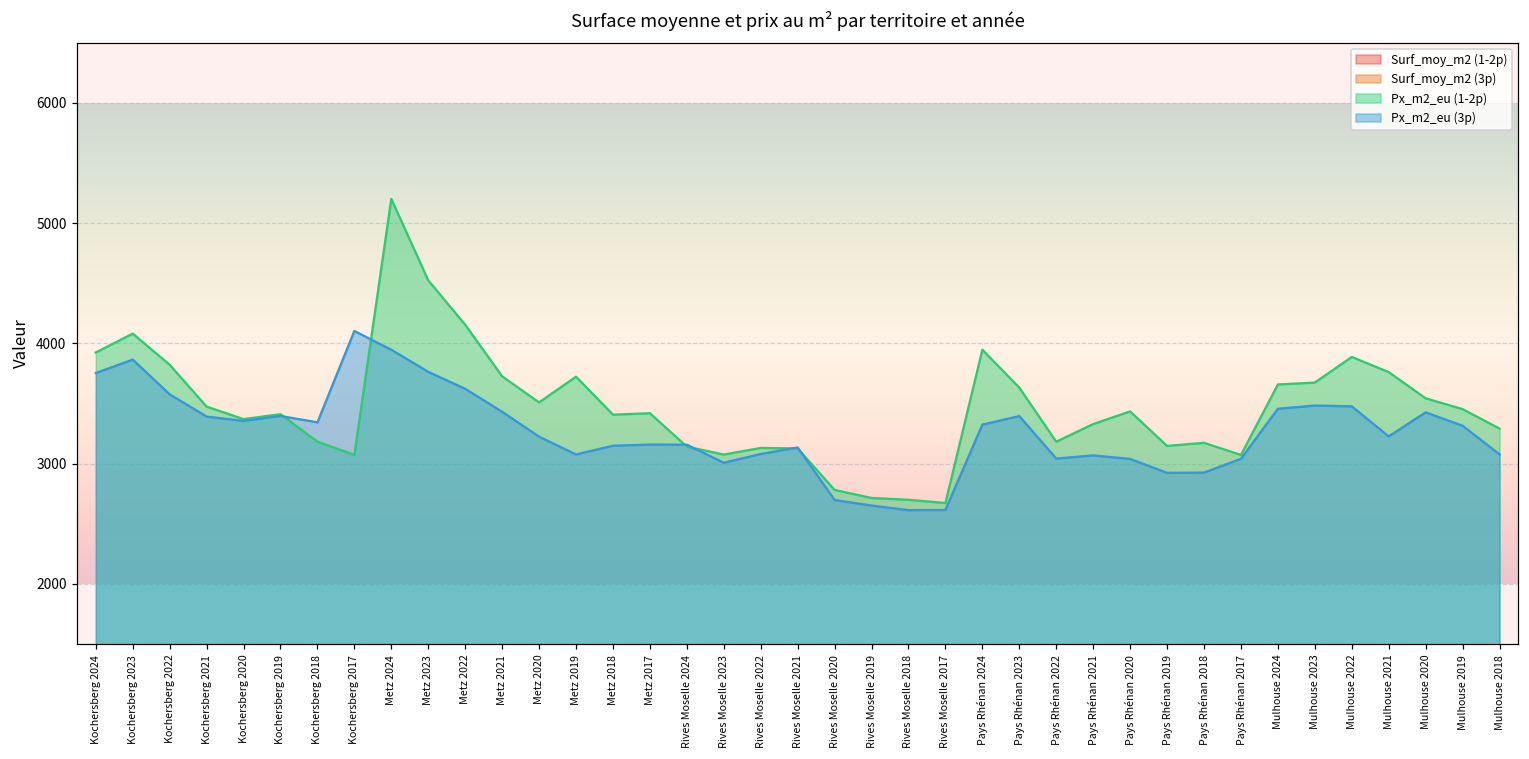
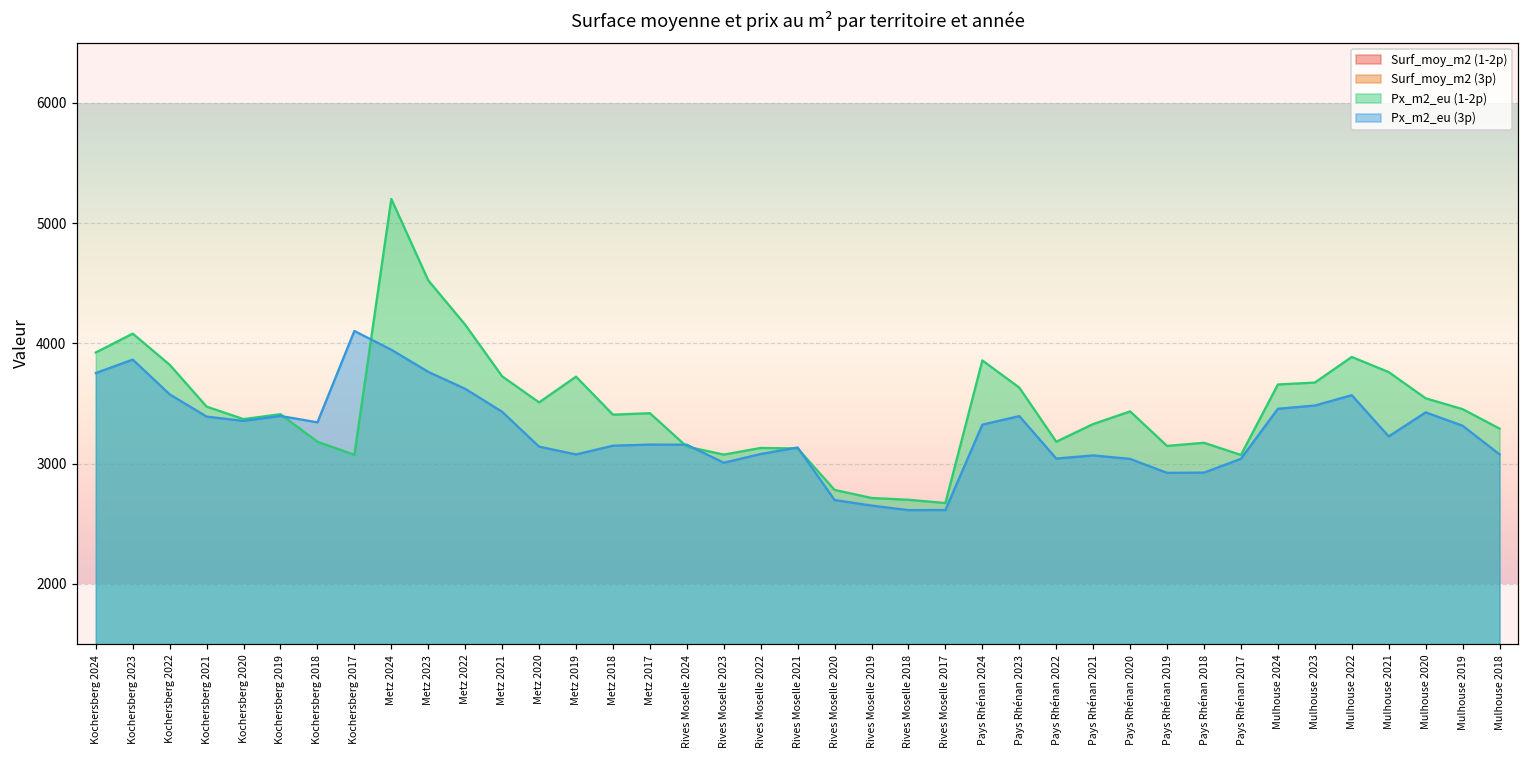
  {
    "Px_m2_eu (1-2p)": {
      "Kochersberg 2024": 3920,
      "Kochersberg 2023": 4080,
      "Kochersberg 2022": 3820,
      "Kochersberg 2021": 3470,
      "Kochersberg 2018": 3180,
      "Kochersberg 2017": 3070,
      "Metz 2024": 5200,
      "Metz 2023": 4520,
      "Metz 2022": 4160,
      "Metz 2021": 3730,
      "Metz 2020": 3510,
      "Metz 2019": 3720,
      "Metz 2018": 3410,
      "Metz 2017": 3420,
      "Rives Moselle 2023": 3080,
      "Rives Moselle 2022": 3130,
      "Rives Moselle 2020": 2780,
      "Rives Moselle 2019": 2710,
      "Rives Moselle 2018": 2700,
      "Rives Moselle 2017": 2670,
-     "Pays Rhénan 2024": 3950,
+     "Pays Rhénan 2024": 3860,
      "Pays Rhénan 2023": 3630,
      "Pays Rhénan 2022": 3180,
      "Pays Rhénan 2021": 3330,
      "Pays Rhénan 2020": 3430,
      "Pays Rhénan 2019": 3150,
      "Pays Rhénan 2018": 3170,
      "Pays Rhénan 2017": 3070,
      "Mulhouse 2024": 3660,
      "Mulhouse 2023": 3670,
      "Mulhouse 2022": 3890,
      "Mulhouse 2021": 3760,
      "Mulhouse 2020": 3540,
      "Mulhouse 2019": 3450,
      "Mulhouse 2018": 3290
    },
    "Px_m2_eu (3p)": {
      "Kochersberg 2024": 3750,
      "Kochersberg 2023": 3870,
      "Kochersberg 2022": 3580,
      "Kochersberg 2021": 3390,
      "Kochersberg 2018": 3340,
      "Kochersberg 2017": 4100,
      "Metz 2024": 3950,
      "Metz 2023": 3760,
      "Metz 2022": 3620,
      "Metz 2021": 3430,
-     "Metz 2020": 3220,
+     "Metz 2020": 3140,
      "Metz 2019": 3080,
      "Metz 2018": 3150,
      "Metz 2017": 3160,
      "Rives Moselle 2023": 3010,
      "Rives Moselle 2022": 3080,
      "Rives Moselle 2020": 2700,
      "Rives Moselle 2019": 2650,
      "Rives Moselle 2018": 2610,
      "Rives Moselle 2017": 2610,
      "Pays Rhénan 2024": 3320,
      "Pays Rhénan 2023": 3400,
      "Pays Rhénan 2022": 3040,
      "Pays Rhénan 2021": 3070,
      "Pays Rhénan 2020": 3040,
      "Pays Rhénan 2019": 2920,
      "Pays Rhénan 2018": 2930,
      "Pays Rhénan 2017": 3040,
      "Mulhouse 2024": 3460,
      "Mulhouse 2023": 3480,
-     "Mulhouse 2022": 3480,
+     "Mulhouse 2022": 3570,
      "Mulhouse 2021": 3230,
      "Mulhouse 2020": 3430,
      "Mulhouse 2019": 3320,
      "Mulhouse 2018": 3080
    }
  }
